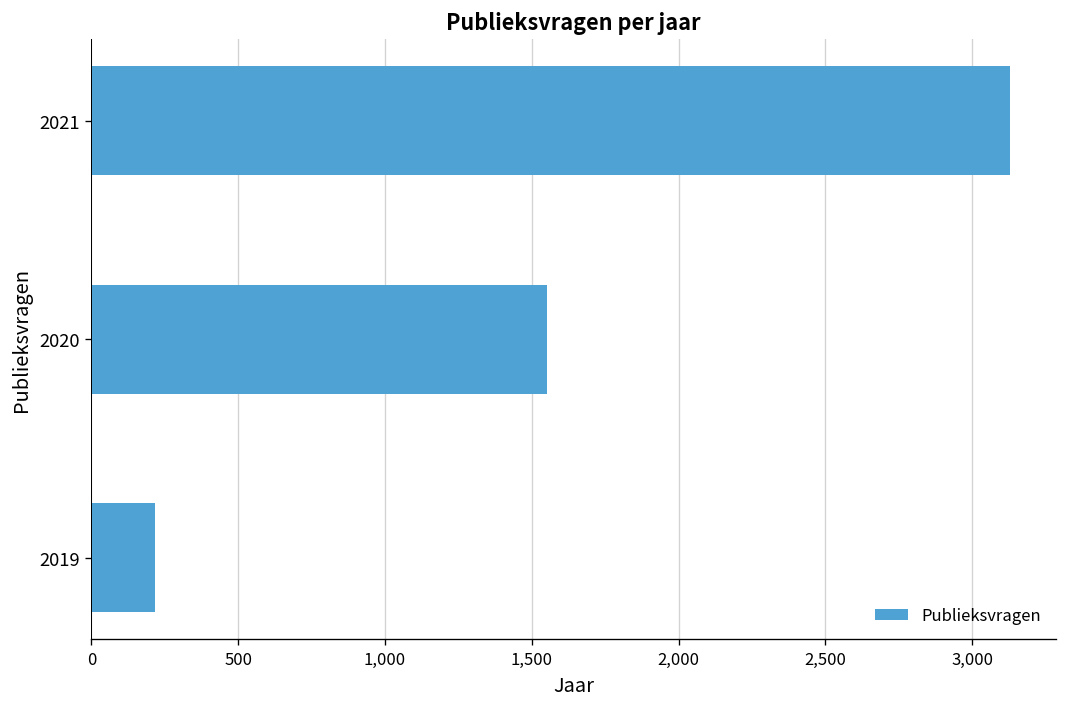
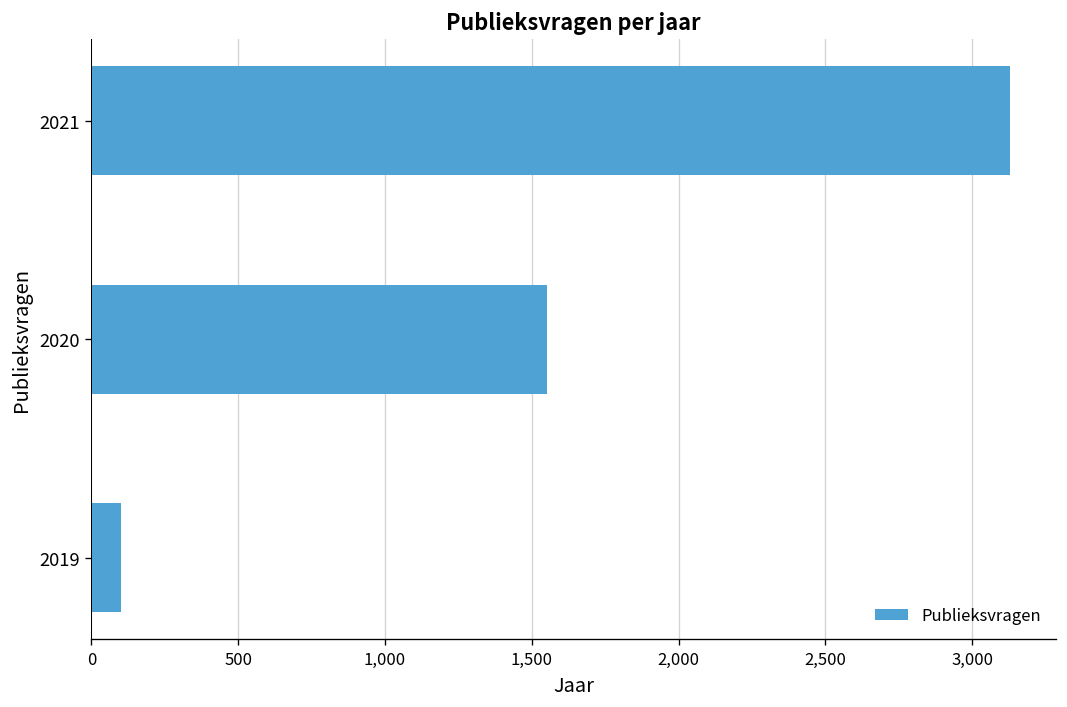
  {
    "2021": "3,130",
    "2020": "1,550",
-   "2019": "220"
+   "2019": "100"
  }
